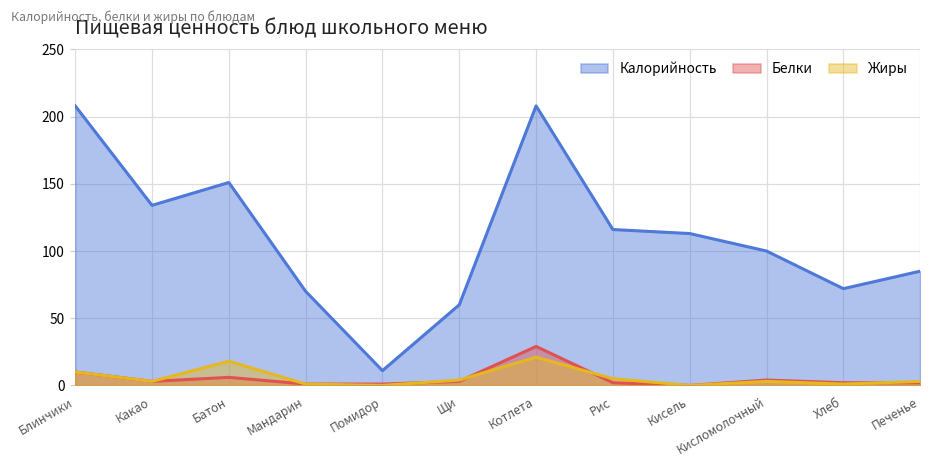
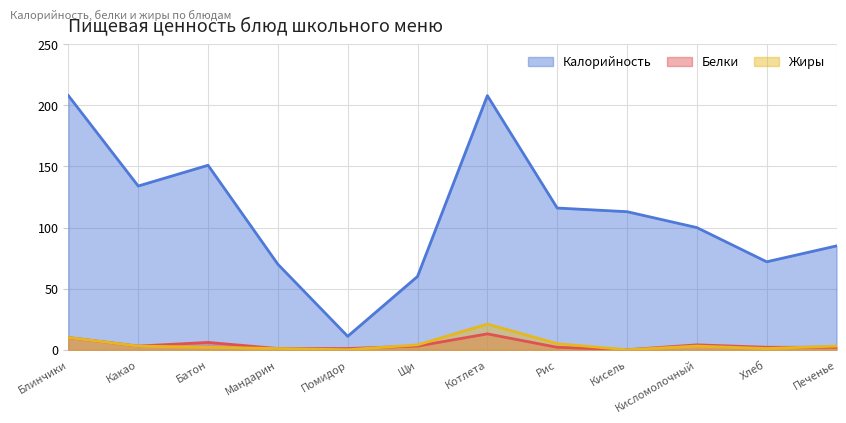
  {
    "Калорийность": {
      "Блинчики": 208,
      "Какао": 134,
      "Батон": 151,
      "Мандарин": 70,
      "Помидор": 11,
      "Щи": 60,
      "Котлета": 208,
      "Рис": 116,
      "Кисель": 113,
      "Кисломолочный": 100,
      "Хлеб": 72,
      "Печенье": 85
    },
    "Белки": {
      "Батон": 6,
-     "Котлета": 29,
+     "Котлета": 13,
      "Рис": 2
    },
    "Жиры": {
-     "Батон": 18,
+     "Батон": 2,
      "Котлета": 21,
      "Рис": 5
    }
  }
